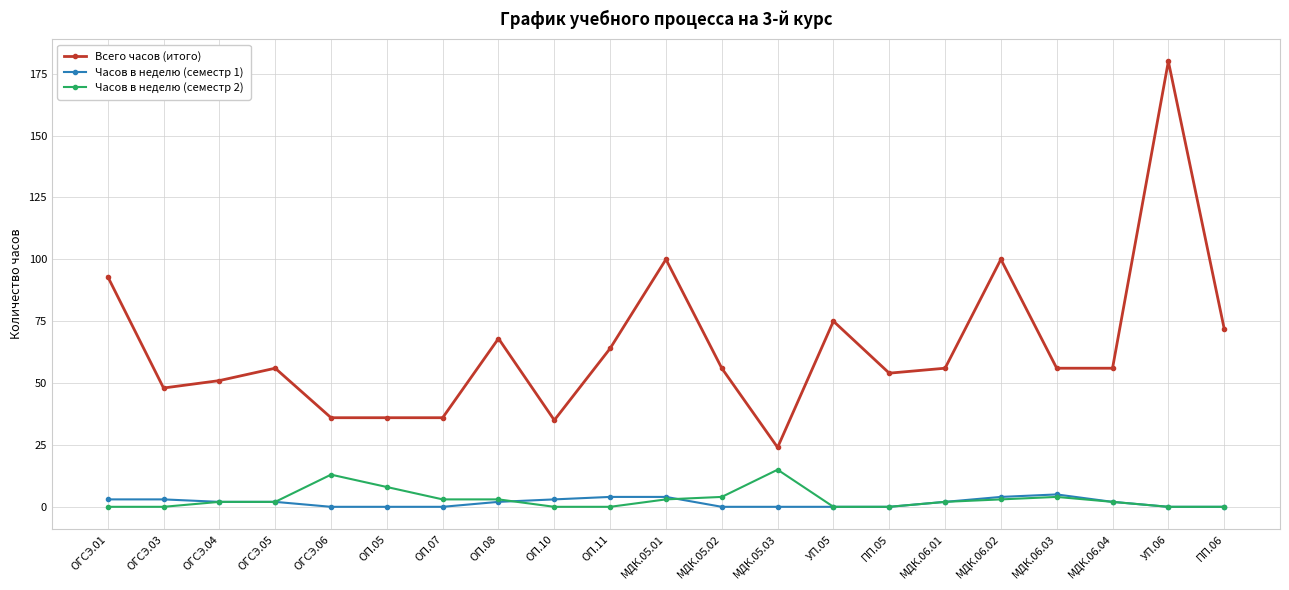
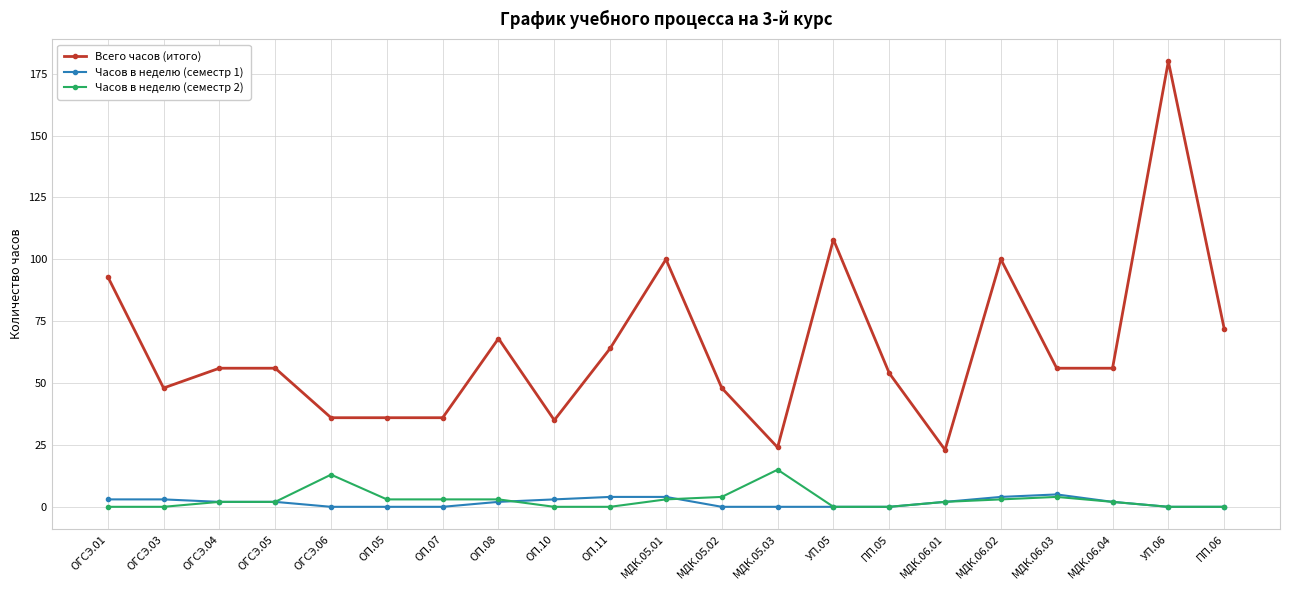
  {
    "Всего часов (итого)": {
      "ОГСЭ.01": 93,
      "ОГСЭ.03": 48,
-     "ОГСЭ.04": 51,
+     "ОГСЭ.04": 56,
      "ОГСЭ.05": 56,
      "ОГСЭ.06": 36,
      "ОП.05": 36,
      "ОП.07": 36,
      "ОП.08": 68,
      "ОП.10": 35,
      "ОП.11": 64,
      "МДК.05.01": 100,
-     "МДК.05.02": 56,
+     "МДК.05.02": 48,
      "МДК.05.03": 24,
-     "УП.05": 75,
+     "УП.05": 108,
      "ПП.05": 54,
-     "МДК.06.01": 56,
+     "МДК.06.01": 23,
      "МДК.06.02": 100,
      "МДК.06.03": 56,
      "МДК.06.04": 56,
      "УП.06": 180,
      "ПП.06": 72
    },
    "Часов в неделю (семестр 1)": {
      "ОГСЭ.01": 3,
      "ОГСЭ.03": 3,
      "ОГСЭ.06": 0,
      "ОП.05": 0,
      "ОП.07": 0,
      "ОП.10": 3,
      "ОП.11": 4,
      "МДК.05.02": 0,
      "МДК.05.03": 0
    },
    "Часов в неделю (семестр 2)": {
      "ОГСЭ.01": 0,
      "ОГСЭ.03": 0,
      "ОГСЭ.06": 13,
-     "ОП.05": 8,
+     "ОП.05": 3,
      "ОП.07": 3,
      "ОП.10": 0,
      "ОП.11": 0,
      "МДК.05.02": 4,
      "МДК.05.03": 15
    }
  }
